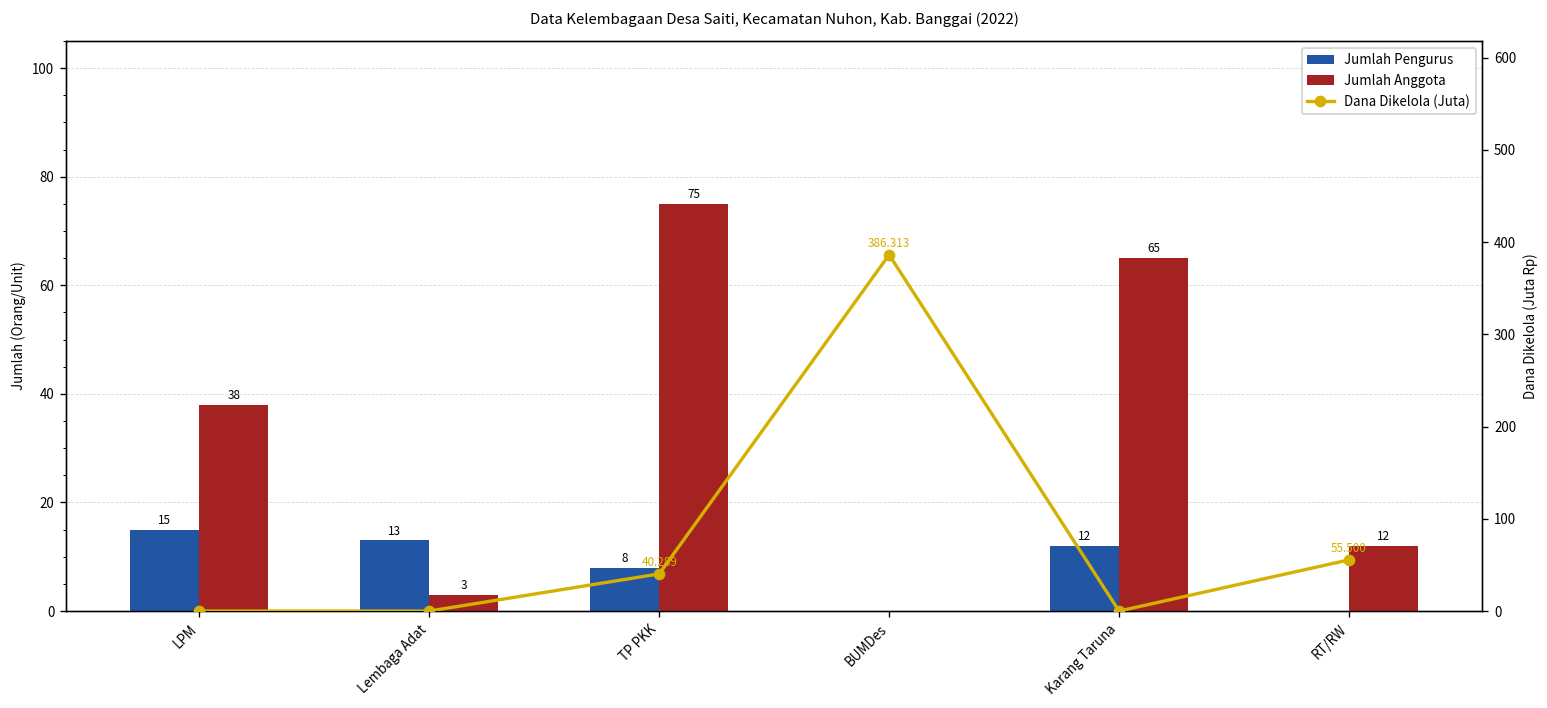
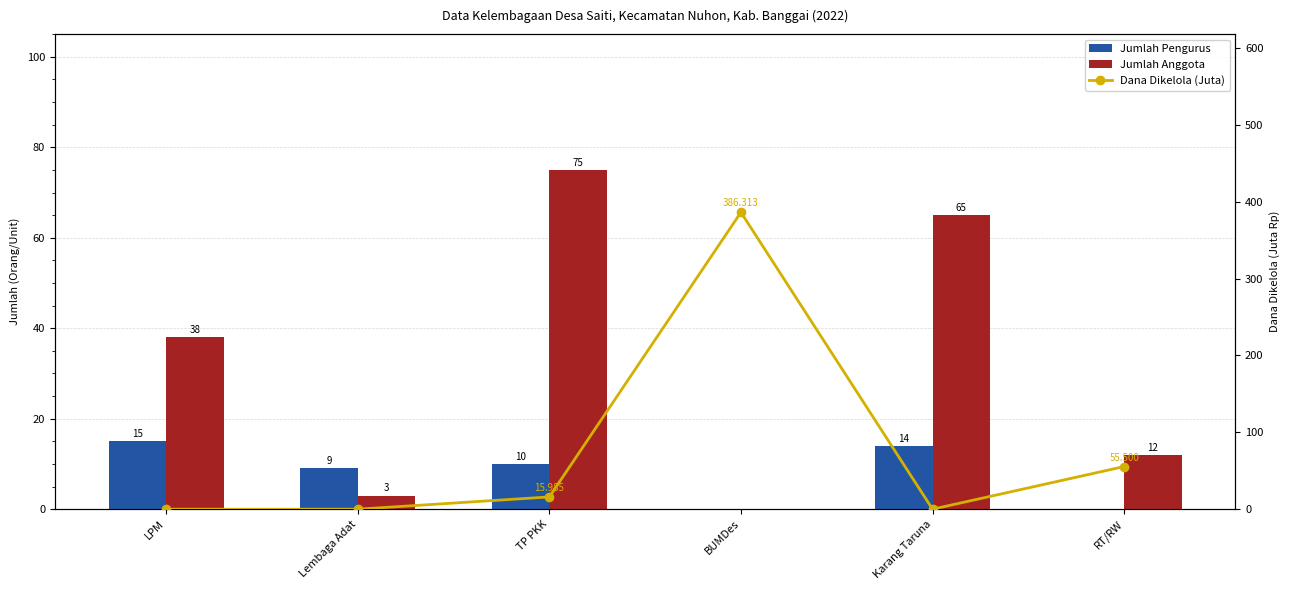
  {
    "Jumlah Pengurus": {
      "LPM": 15,
-     "Lembaga Adat": 13,
-     "TP PKK": 8,
-     "Karang Taruna": 12
+     "Lembaga Adat": 9,
+     "TP PKK": 10,
+     "Karang Taruna": 14
    },
    "Jumlah Anggota": {
      "LPM": 38,
      "Lembaga Adat": 3,
      "TP PKK": 75,
      "Karang Taruna": 65,
      "RT/RW": 12
    },
    "Dana Dikelola (Juta)": {
-     "TP PKK": 40.289,
+     "TP PKK": 15.985,
      "BUMDes": 386.313,
      "RT/RW": 55.500
    }
  }
